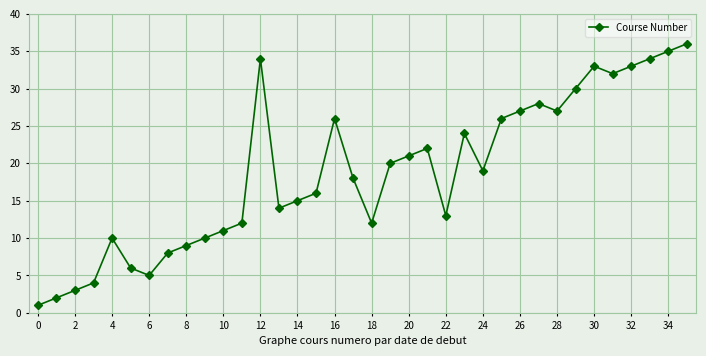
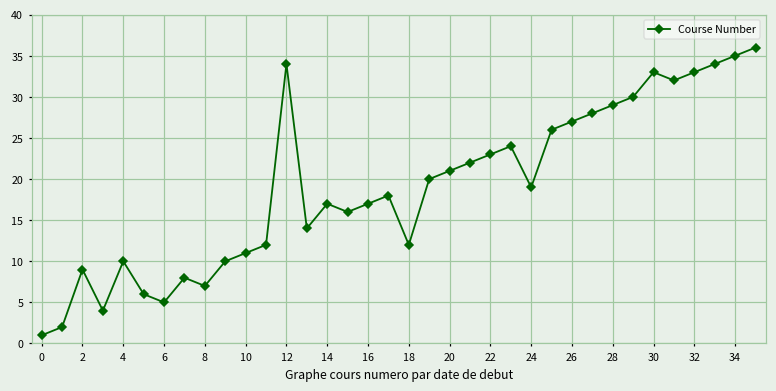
  {
    "0": 1,
-   "2": 3,
+   "2": 9,
    "4": 10,
    "6": 5,
-   "8": 9,
+   "8": 7,
    "10": 11,
    "12": 34,
-   "14": 15,
-   "16": 26,
+   "14": 17,
+   "16": 17,
    "18": 12,
    "20": 21,
-   "22": 13,
+   "22": 23,
    "24": 19,
    "26": 27,
-   "28": 27,
+   "28": 29,
    "30": 33,
    "32": 33,
    "34": 35
  }
